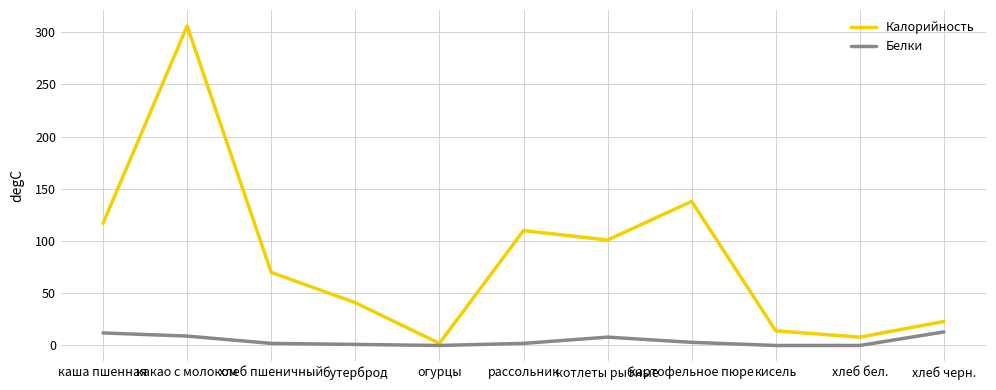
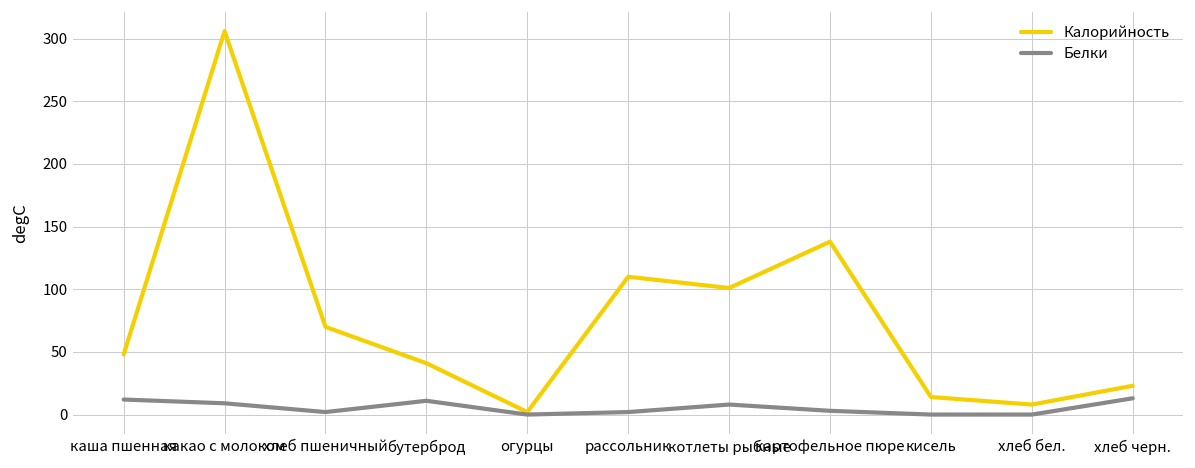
  {
    "Калорийность": {
-     "каша пшенная": 117,
+     "каша пшенная": 48,
      "бутерброд": 41,
      "рассольник": 110,
      "кисель": 14,
      "хлеб бел.": 8,
      "хлеб черн.": 23
    },
    "Белки": {
      "каша пшенная": 12,
-     "бутерброд": 1,
+     "бутерброд": 11,
      "рассольник": 2,
      "кисель": 0,
      "хлеб бел.": 0,
      "хлеб черн.": 13
    }
  }
